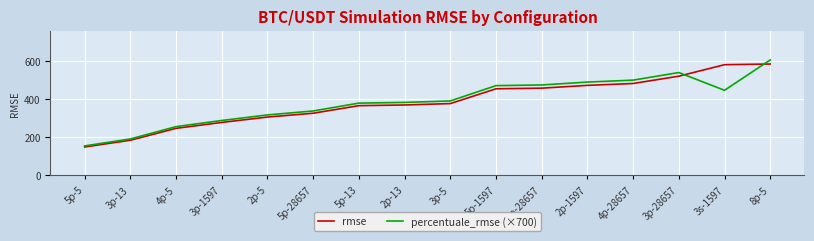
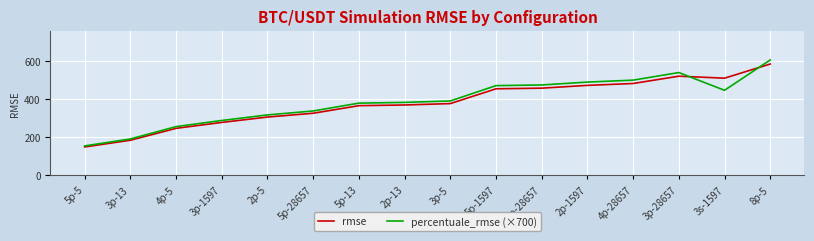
  {
    "rmse": {
      "5p-13": 370,
      "2p-13": 370,
      "3p-5": 380,
      "5p-1597": 450,
      "2p-28657": 460,
      "2p-1597": 470,
      "4p-28657": 480,
      "3p-28657": 520,
-     "3s-1597": 580,
+     "3s-1597": 510,
      "8p-5": 580
    },
    "percentuale_rmse (×700)": {
      "5p-13": 380,
      "2p-13": 380,
      "3p-5": 390,
      "5p-1597": 470,
      "2p-28657": 470,
      "2p-1597": 490,
      "4p-28657": 500,
      "3p-28657": 540,
      "3s-1597": 450,
      "8p-5": 610
    }
  }
